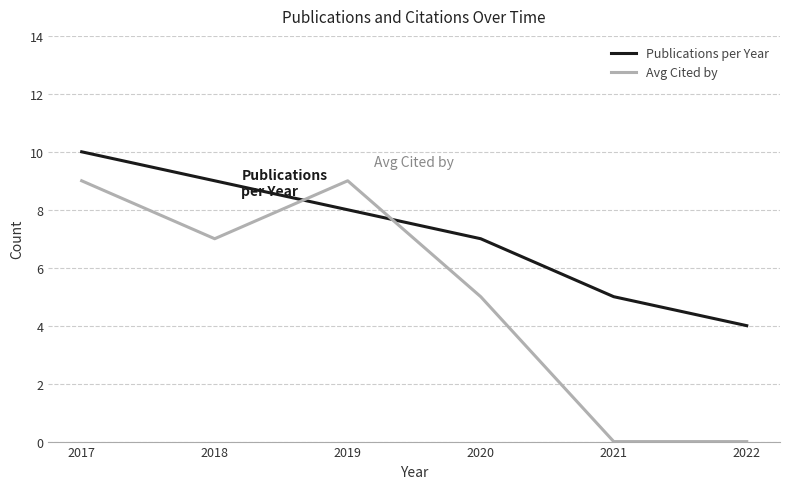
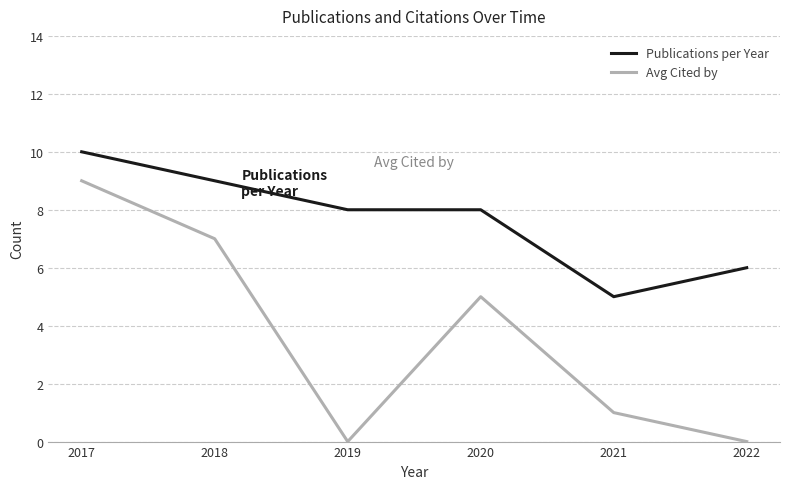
  {
    "Publications per Year": {
      "2017": 10,
      "2018": 9,
      "2019": 8,
-     "2020": 7,
+     "2020": 8,
      "2021": 5,
-     "2022": 4
+     "2022": 6
    },
    "Avg Cited by": {
      "2017": 9,
      "2018": 7,
-     "2019": 9,
+     "2019": 0,
      "2020": 5,
-     "2021": 0,
+     "2021": 1,
      "2022": 0
    }
  }
